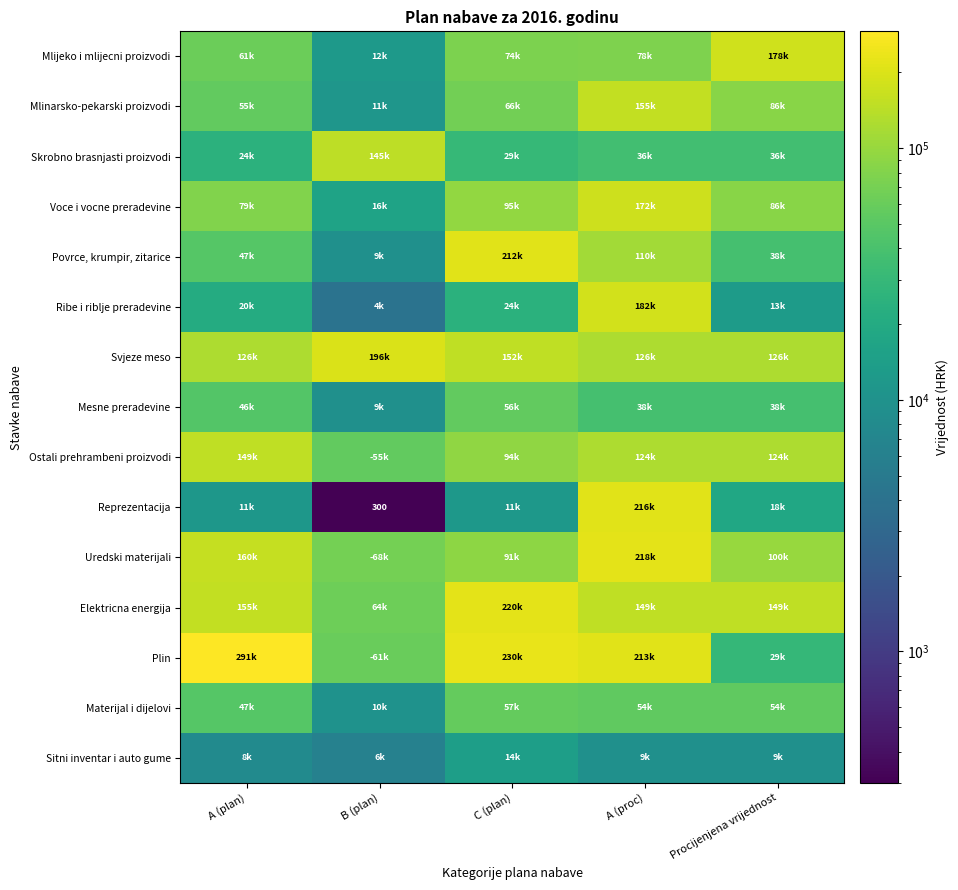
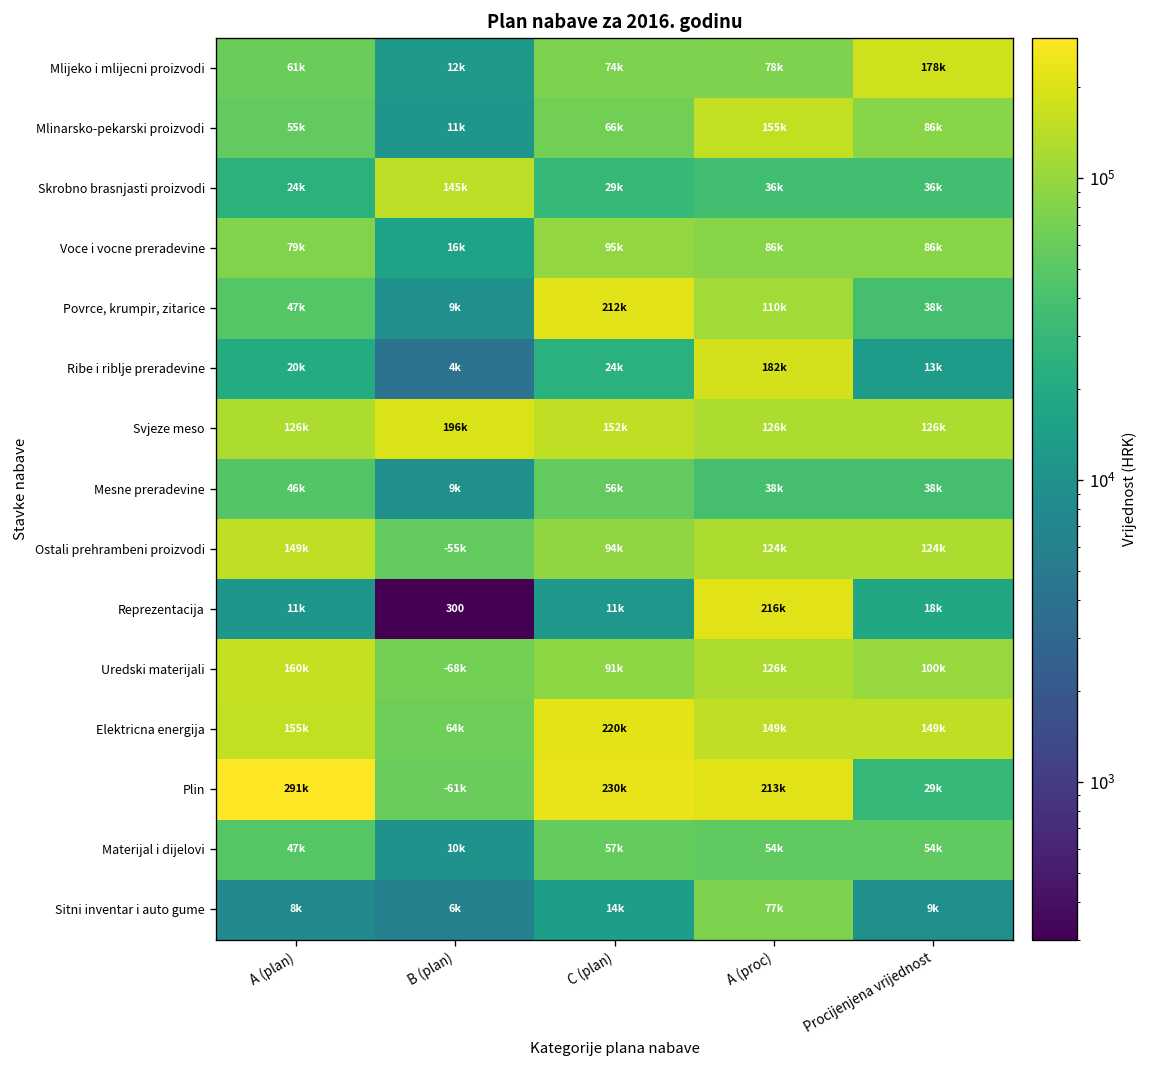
  {
    "Mlijeko i mlijecni proizvodi": {
      "A (plan)": "61k",
      "B (plan)": "12k",
      "C (plan)": "74k",
      "A (proc)": "78k",
      "Procijenjena vrijednost": "178k"
    },
    "Mlinarsko-pekarski proizvodi": {
      "A (plan)": "55k",
      "B (plan)": "11k",
      "C (plan)": "66k",
      "A (proc)": "155k",
      "Procijenjena vrijednost": "86k"
    },
    "Skrobno brasnjasti proizvodi": {
      "A (plan)": "24k",
      "B (plan)": "145k",
      "C (plan)": "29k",
      "A (proc)": "36k",
      "Procijenjena vrijednost": "36k"
    },
    "Voce i vocne preradevine": {
      "A (plan)": "79k",
      "B (plan)": "16k",
      "C (plan)": "95k",
-     "A (proc)": "172k",
+     "A (proc)": "86k",
      "Procijenjena vrijednost": "86k"
    },
    "Povrce, krumpir, zitarice": {
      "A (plan)": "47k",
      "B (plan)": "9k",
      "C (plan)": "212k",
      "A (proc)": "110k",
      "Procijenjena vrijednost": "38k"
    },
    "Ribe i riblje preradevine": {
      "A (plan)": "20k",
      "B (plan)": "4k",
      "C (plan)": "24k",
      "A (proc)": "182k",
      "Procijenjena vrijednost": "13k"
    },
    "Svjeze meso": {
      "A (plan)": "126k",
      "B (plan)": "196k",
      "C (plan)": "152k",
      "A (proc)": "126k",
      "Procijenjena vrijednost": "126k"
    },
    "Mesne preradevine": {
      "A (plan)": "46k",
      "B (plan)": "9k",
      "C (plan)": "56k",
      "A (proc)": "38k",
      "Procijenjena vrijednost": "38k"
    },
    "Ostali prehrambeni proizvodi": {
      "A (plan)": "149k",
      "B (plan)": "-55k",
      "C (plan)": "94k",
      "A (proc)": "124k",
      "Procijenjena vrijednost": "124k"
    },
    "Reprezentacija": {
      "A (plan)": "11k",
      "B (plan)": "300",
      "C (plan)": "11k",
      "A (proc)": "216k",
      "Procijenjena vrijednost": "18k"
    },
    "Uredski materijali": {
      "A (plan)": "160k",
      "B (plan)": "-68k",
      "C (plan)": "91k",
-     "A (proc)": "218k",
+     "A (proc)": "126k",
      "Procijenjena vrijednost": "100k"
    },
    "Elektricna energija": {
      "A (plan)": "155k",
      "B (plan)": "64k",
      "C (plan)": "220k",
      "A (proc)": "149k",
      "Procijenjena vrijednost": "149k"
    },
    "Plin": {
      "A (plan)": "291k",
      "B (plan)": "-61k",
      "C (plan)": "230k",
      "A (proc)": "213k",
      "Procijenjena vrijednost": "29k"
    },
    "Materijal i dijelovi": {
      "A (plan)": "47k",
      "B (plan)": "10k",
      "C (plan)": "57k",
      "A (proc)": "54k",
      "Procijenjena vrijednost": "54k"
    },
    "Sitni inventar i auto gume": {
      "A (plan)": "8k",
      "B (plan)": "6k",
      "C (plan)": "14k",
-     "A (proc)": "9k",
+     "A (proc)": "77k",
      "Procijenjena vrijednost": "9k"
    }
  }
